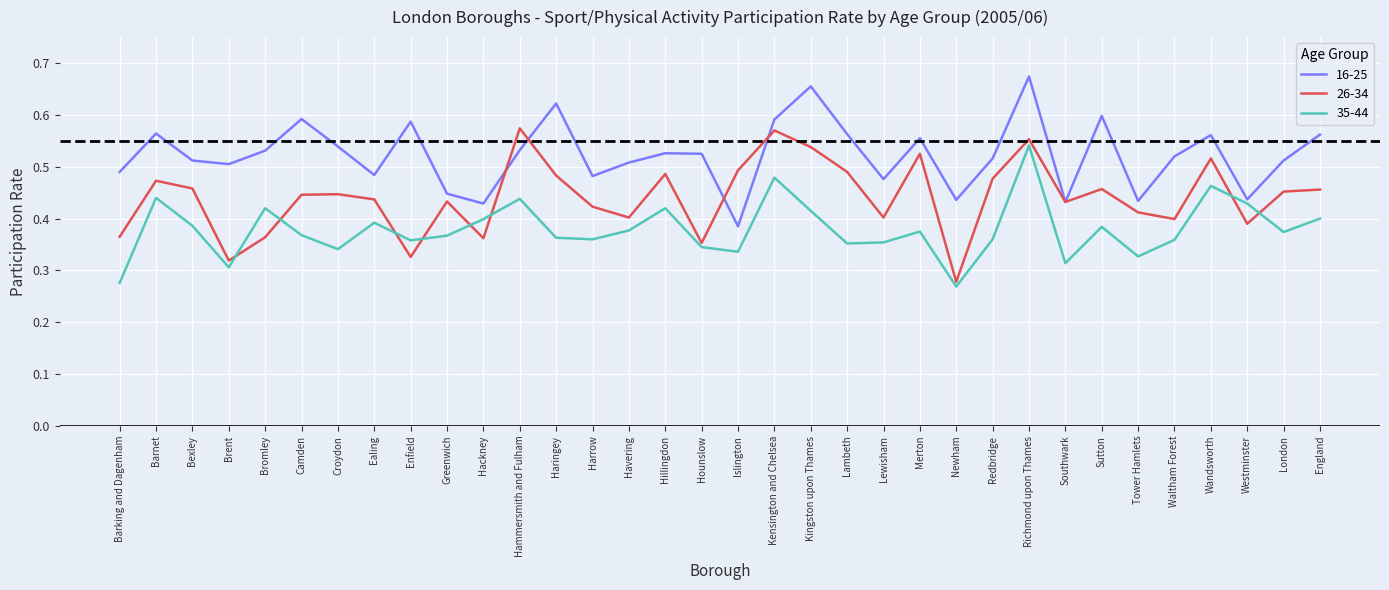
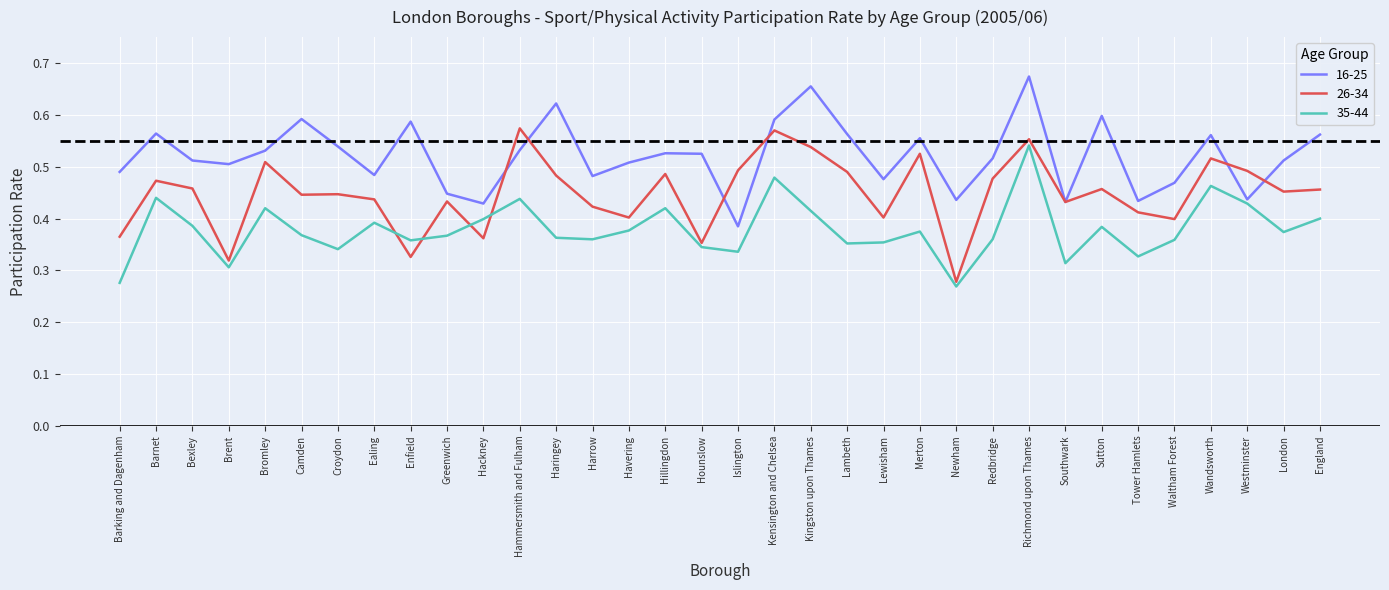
  {
    "16-25": {
      "Barking and Dagenham": 0.49,
      "Barnet": 0.56,
      "Bexley": 0.51,
      "Brent": 0.51,
      "Bromley": 0.53,
      "Camden": 0.59,
      "Croydon": 0.54,
      "Ealing": 0.48,
      "Enfield": 0.59,
      "Greenwich": 0.45,
      "Hackney": 0.43,
      "Hammersmith and Fulham": 0.53,
      "Haringey": 0.62,
      "Harrow": 0.48,
      "Havering": 0.51,
      "Hillingdon": 0.53,
      "Hounslow": 0.53,
      "Islington": 0.39,
      "Kensington and Chelsea": 0.59,
      "Kingston upon Thames": 0.66,
      "Lambeth": 0.56,
      "Lewisham": 0.48,
      "Merton": 0.56,
      "Newham": 0.44,
      "Redbridge": 0.52,
      "Richmond upon Thames": 0.67,
      "Sutton": 0.60,
      "Tower Hamlets": 0.43,
-     "Waltham Forest": 0.52,
+     "Waltham Forest": 0.47,
      "Wandsworth": 0.56,
      "Westminster": 0.44,
      "London": 0.51,
      "England": 0.56
    },
    "26-34": {
      "Barking and Dagenham": 0.37,
      "Barnet": 0.47,
      "Bexley": 0.46,
      "Brent": 0.32,
-     "Bromley": 0.36,
+     "Bromley": 0.51,
      "Camden": 0.45,
      "Croydon": 0.45,
      "Ealing": 0.44,
      "Enfield": 0.33,
      "Greenwich": 0.43,
      "Hackney": 0.36,
      "Hammersmith and Fulham": 0.57,
      "Haringey": 0.48,
      "Harrow": 0.42,
      "Havering": 0.40,
      "Hillingdon": 0.49,
      "Hounslow": 0.35,
      "Islington": 0.49,
      "Kensington and Chelsea": 0.57,
      "Kingston upon Thames": 0.54,
      "Lambeth": 0.49,
      "Lewisham": 0.40,
      "Merton": 0.53,
      "Newham": 0.28,
      "Redbridge": 0.48,
      "Richmond upon Thames": 0.55,
      "Sutton": 0.46,
      "Tower Hamlets": 0.41,
      "Waltham Forest": 0.40,
      "Wandsworth": 0.52,
-     "Westminster": 0.39,
+     "Westminster": 0.49,
      "London": 0.45,
      "England": 0.46
    },
    "35-44": {
      "Barking and Dagenham": 0.28,
      "Barnet": 0.44,
      "Bexley": 0.39,
      "Brent": 0.31,
      "Bromley": 0.42,
      "Camden": 0.37,
      "Croydon": 0.34,
      "Ealing": 0.39,
      "Enfield": 0.36,
      "Greenwich": 0.37,
      "Hackney": 0.40,
      "Hammersmith and Fulham": 0.44,
      "Haringey": 0.36,
      "Harrow": 0.36,
      "Havering": 0.38,
      "Hillingdon": 0.42,
      "Hounslow": 0.35,
      "Islington": 0.34,
      "Kensington and Chelsea": 0.48,
      "Kingston upon Thames": 0.42,
      "Lambeth": 0.35,
      "Lewisham": 0.35,
      "Merton": 0.38,
      "Newham": 0.27,
      "Redbridge": 0.36,
      "Richmond upon Thames": 0.54,
      "Southwark": 0.31,
      "Sutton": 0.38,
      "Tower Hamlets": 0.33,
      "Waltham Forest": 0.36,
      "Wandsworth": 0.46,
      "Westminster": 0.43,
      "London": 0.37,
      "England": 0.40
    }
  }
